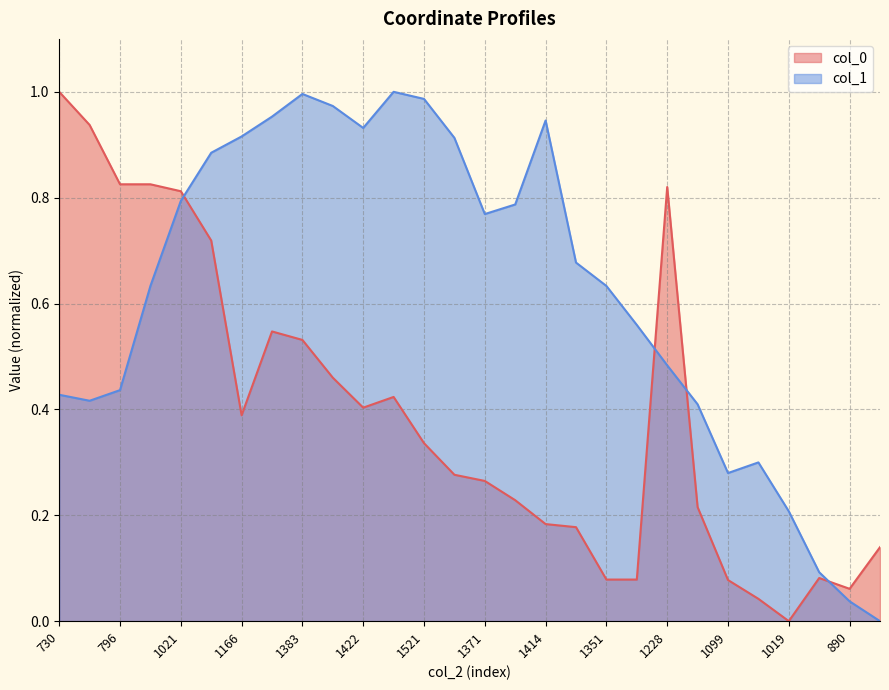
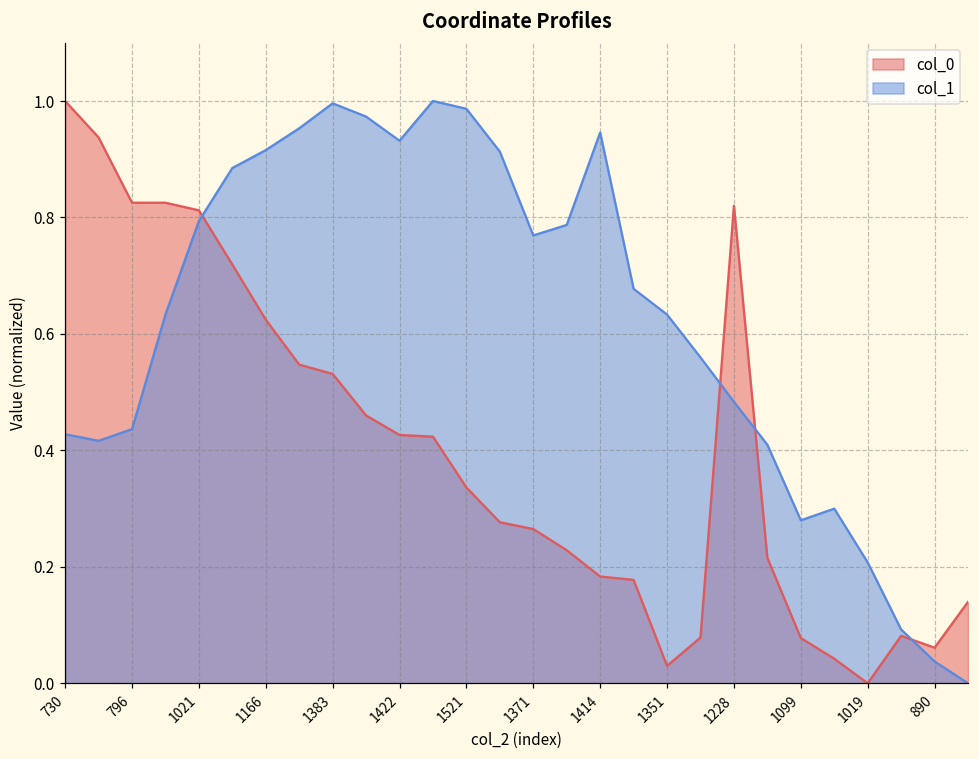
  {
    "col_0": {
      "730": 1.00,
      "796": 0.83,
      "1021": 0.81,
-     "1166": 0.39,
+     "1166": 0.62,
      "1383": 0.53,
-     "1422": 0.40,
+     "1422": 0.43,
      "1521": 0.34,
      "1371": 0.26,
      "1414": 0.18,
-     "1351": 0.08,
+     "1351": 0.03,
      "1228": 0.82,
      "1099": 0.08,
      "1019": 0.00,
      "890": 0.06
    },
    "col_1": {
      "730": 0.43,
      "796": 0.44,
      "1021": 0.79,
      "1166": 0.92,
      "1383": 1.00,
      "1422": 0.93,
      "1521": 0.99,
      "1371": 0.77,
      "1414": 0.95,
      "1351": 0.63,
      "1228": 0.48,
      "1099": 0.28,
      "1019": 0.21,
      "890": 0.04
    }
  }
